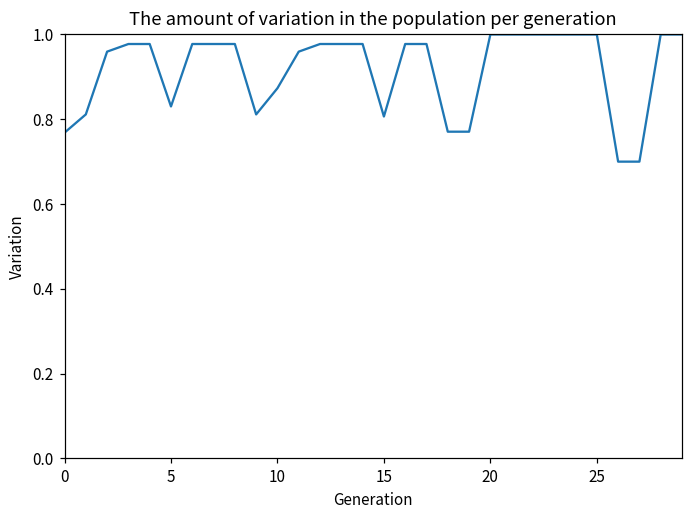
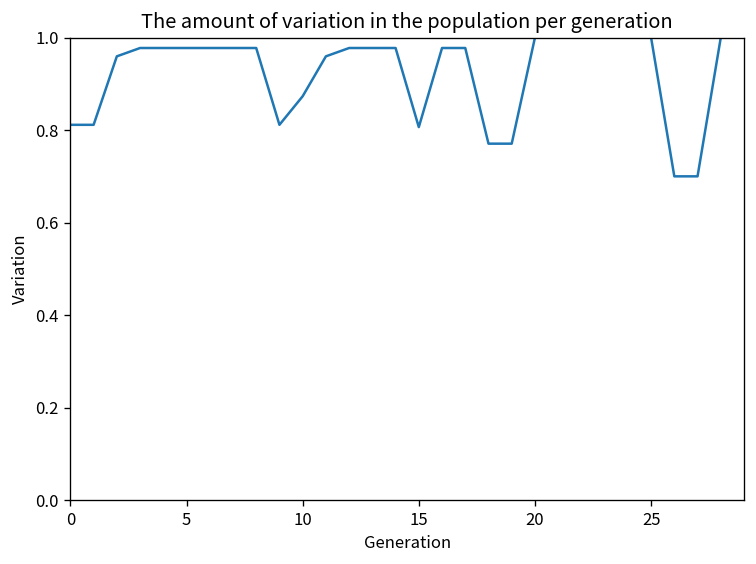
  {
-   "0": 0.77,
-   "5": 0.83,
+   "0": 0.81,
+   "5": 0.98,
    "10": 0.87,
    "15": 0.81,
    "20": 1.00,
    "25": 1.00
  }
